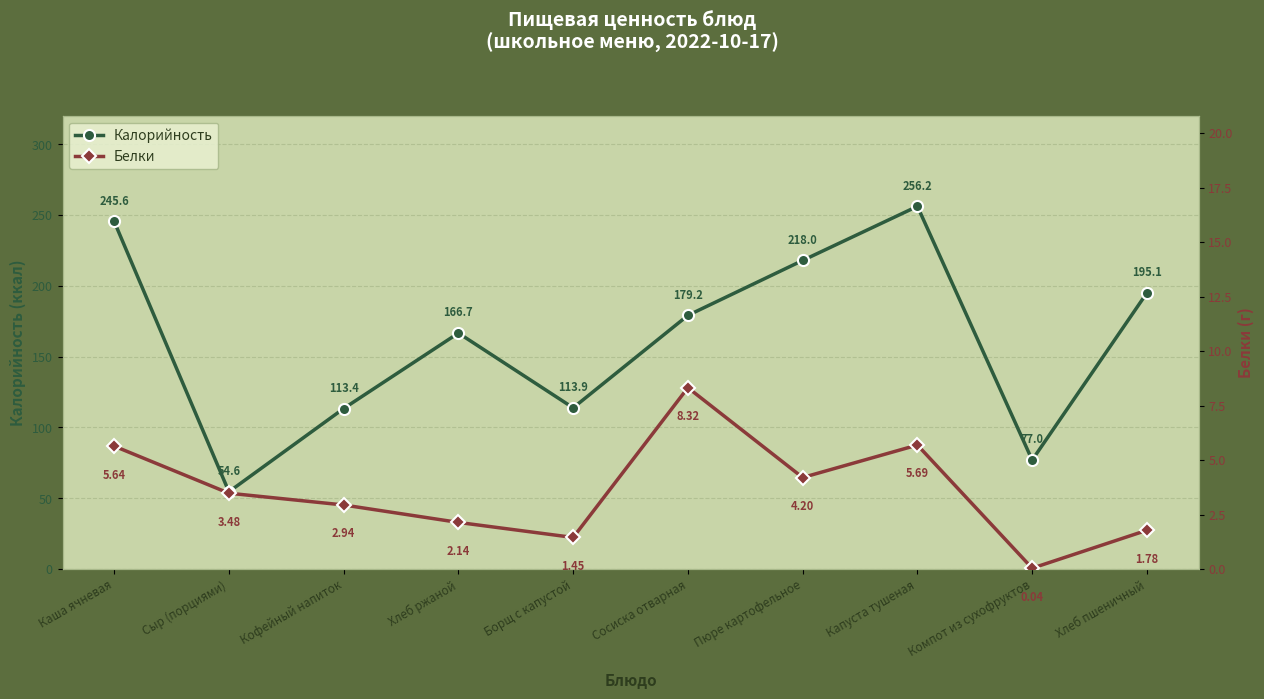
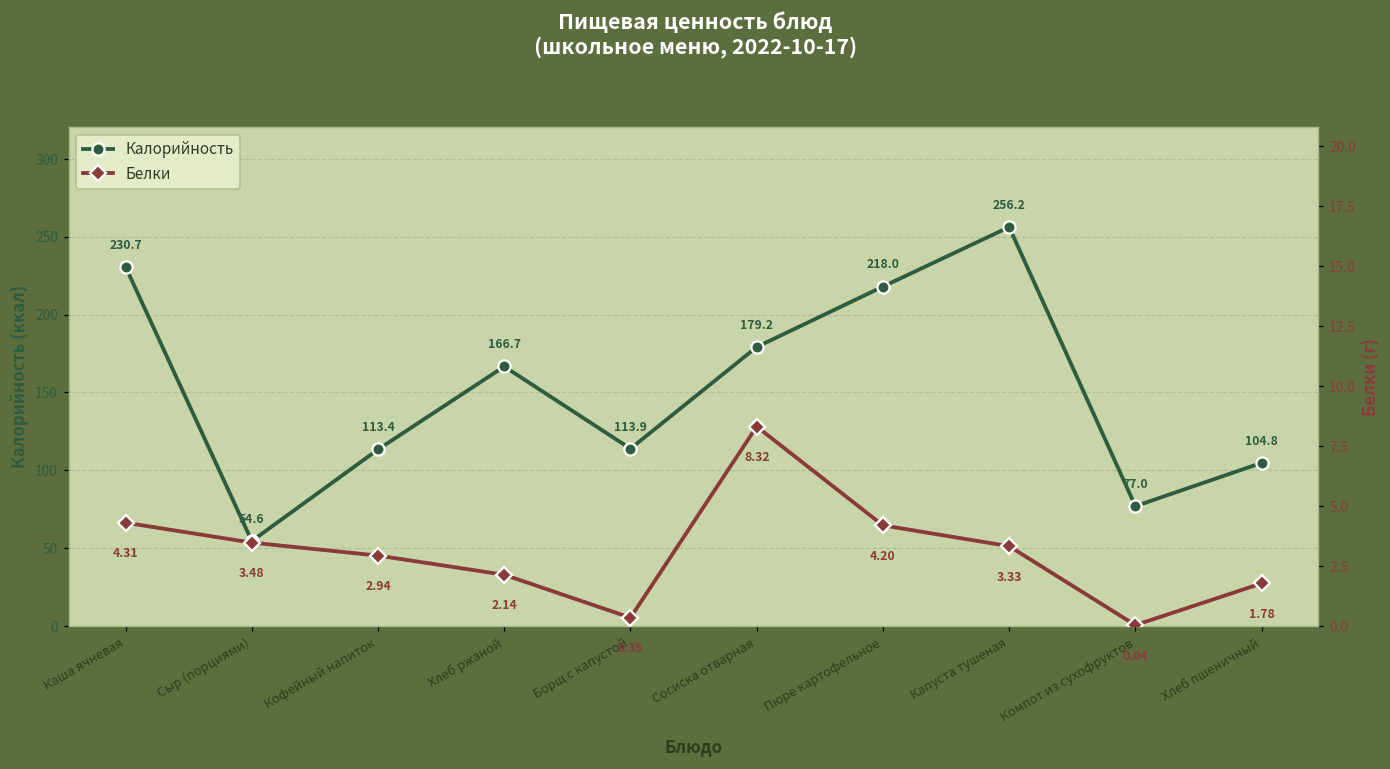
  {
    "Калорийность": {
-     "Каша ячневая": 245.6,
+     "Каша ячневая": 230.7,
      "Сыр (порциями)": 54.6,
      "Кофейный напиток": 113.4,
      "Хлеб ржаной": 166.7,
      "Борщ с капустой": 113.9,
      "Сосиска отварная": 179.2,
      "Пюре картофельное": 218.0,
      "Капуста тушеная": 256.2,
      "Компот из сухофруктов": 77.0,
-     "Хлеб пшеничный": 195.1
+     "Хлеб пшеничный": 104.8
    },
    "Белки": {
-     "Каша ячневая": 5.64,
+     "Каша ячневая": 4.31,
      "Сыр (порциями)": 3.48,
      "Кофейный напиток": 2.94,
      "Хлеб ржаной": 2.14,
-     "Борщ с капустой": 1.45,
+     "Борщ с капустой": 0.35,
      "Сосиска отварная": 8.32,
      "Пюре картофельное": 4.20,
-     "Капуста тушеная": 5.69,
+     "Капуста тушеная": 3.33,
      "Компот из сухофруктов": 0.04,
      "Хлеб пшеничный": 1.78
    }
  }
